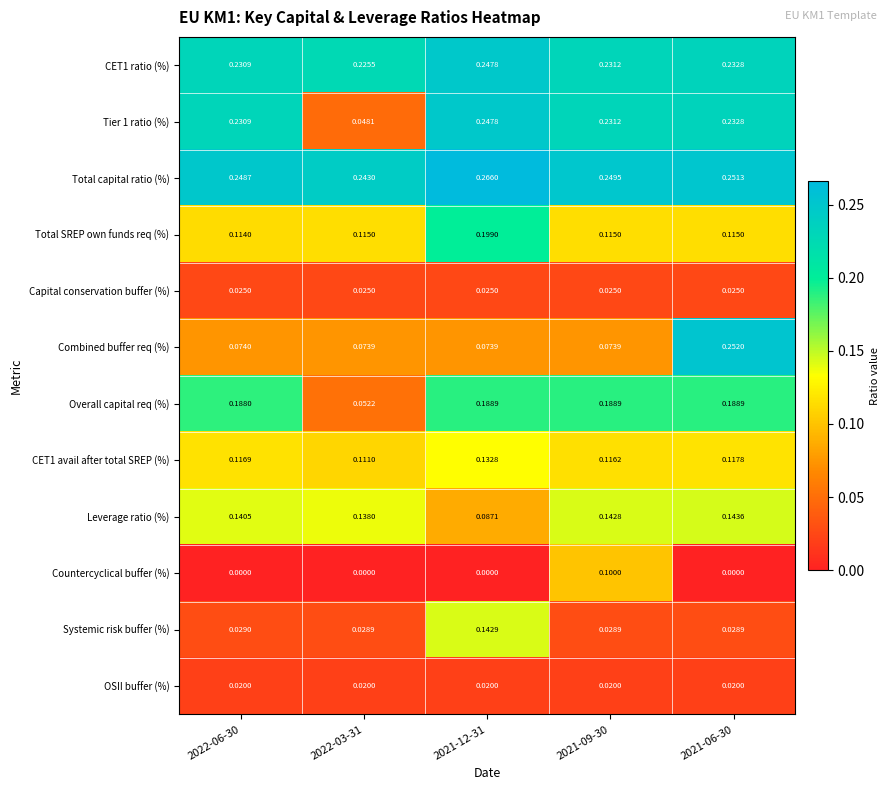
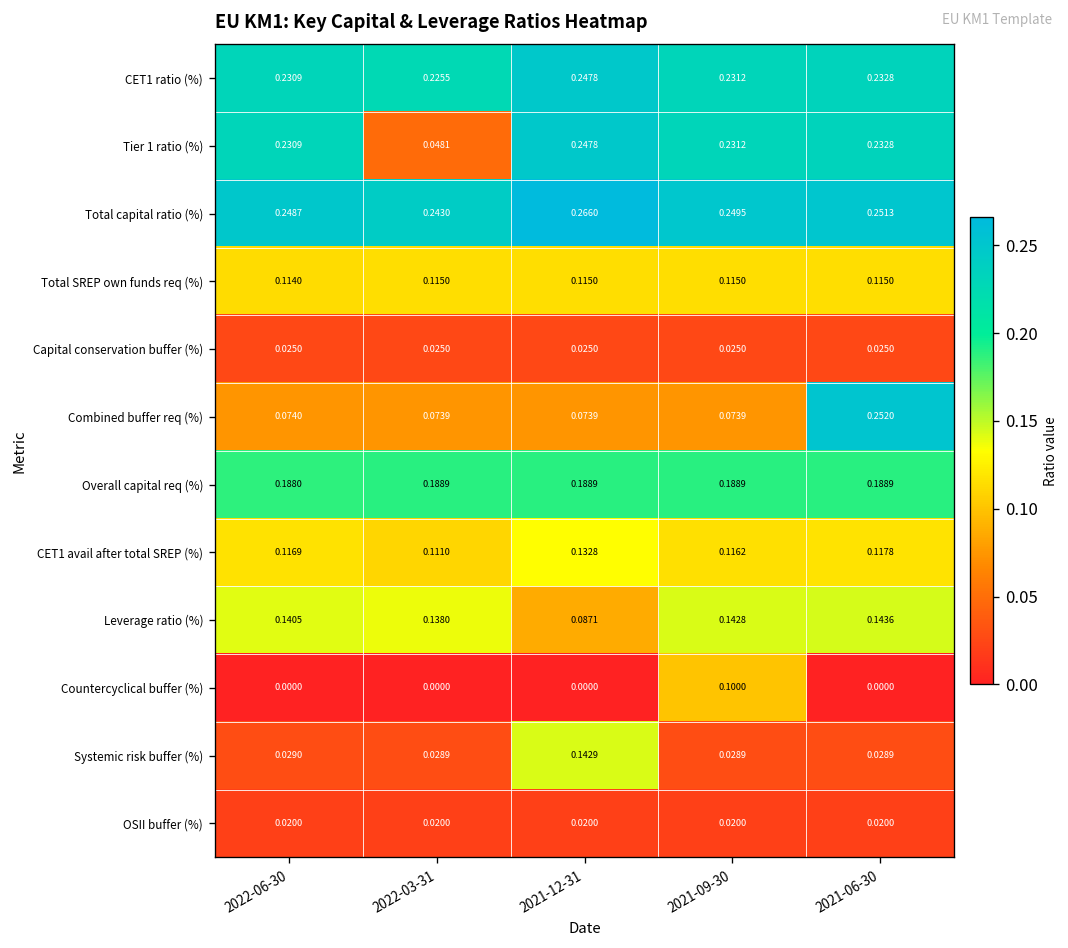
  {
    "CET1 ratio (%)": {
      "2022-06-30": 0.2309,
      "2022-03-31": 0.2255,
      "2021-12-31": 0.2478,
      "2021-09-30": 0.2312,
      "2021-06-30": 0.2328
    },
    "Tier 1 ratio (%)": {
      "2022-06-30": 0.2309,
      "2022-03-31": 0.0481,
      "2021-12-31": 0.2478,
      "2021-09-30": 0.2312,
      "2021-06-30": 0.2328
    },
    "Total capital ratio (%)": {
      "2022-06-30": 0.2487,
      "2022-03-31": 0.2430,
      "2021-12-31": 0.2660,
      "2021-09-30": 0.2495,
      "2021-06-30": 0.2513
    },
    "Total SREP own funds req (%)": {
      "2022-06-30": 0.1140,
      "2022-03-31": 0.1150,
-     "2021-12-31": 0.1990,
+     "2021-12-31": 0.1150,
      "2021-09-30": 0.1150,
      "2021-06-30": 0.1150
    },
    "Capital conservation buffer (%)": {
      "2022-06-30": 0.0250,
      "2022-03-31": 0.0250,
      "2021-12-31": 0.0250,
      "2021-09-30": 0.0250,
      "2021-06-30": 0.0250
    },
    "Combined buffer req (%)": {
      "2022-06-30": 0.0740,
      "2022-03-31": 0.0739,
      "2021-12-31": 0.0739,
      "2021-09-30": 0.0739,
      "2021-06-30": 0.2520
    },
    "Overall capital req (%)": {
      "2022-06-30": 0.1880,
-     "2022-03-31": 0.0522,
+     "2022-03-31": 0.1889,
      "2021-12-31": 0.1889,
      "2021-09-30": 0.1889,
      "2021-06-30": 0.1889
    },
    "CET1 avail after total SREP (%)": {
      "2022-06-30": 0.1169,
      "2022-03-31": 0.1110,
      "2021-12-31": 0.1328,
      "2021-09-30": 0.1162,
      "2021-06-30": 0.1178
    },
    "Leverage ratio (%)": {
      "2022-06-30": 0.1405,
      "2022-03-31": 0.1380,
      "2021-12-31": 0.0871,
      "2021-09-30": 0.1428,
      "2021-06-30": 0.1436
    },
    "Countercyclical buffer (%)": {
      "2022-06-30": 0.0000,
      "2022-03-31": 0.0000,
      "2021-12-31": 0.0000,
      "2021-09-30": 0.1000,
      "2021-06-30": 0.0000
    },
    "Systemic risk buffer (%)": {
      "2022-06-30": 0.0290,
      "2022-03-31": 0.0289,
      "2021-12-31": 0.1429,
      "2021-09-30": 0.0289,
      "2021-06-30": 0.0289
    },
    "OSII buffer (%)": {
      "2022-06-30": 0.0200,
      "2022-03-31": 0.0200,
      "2021-12-31": 0.0200,
      "2021-09-30": 0.0200,
      "2021-06-30": 0.0200
    }
  }
